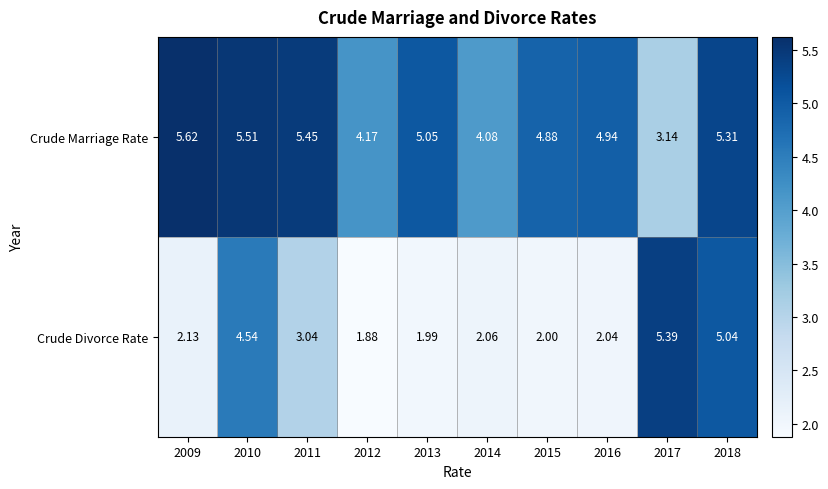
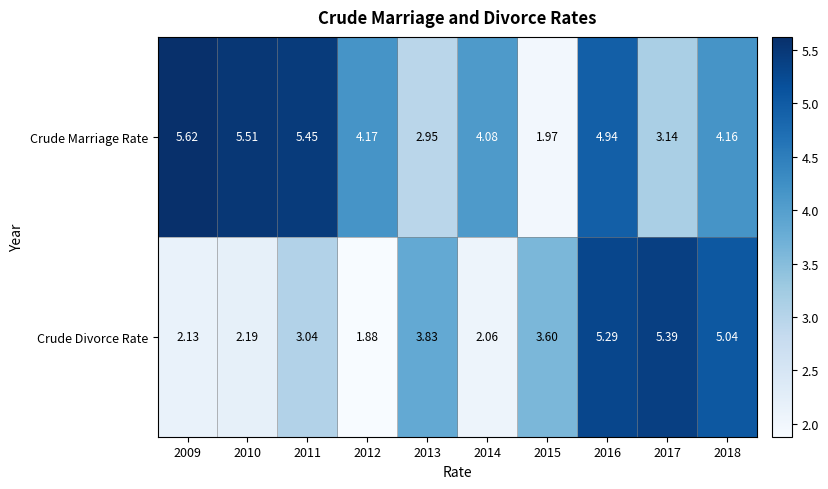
  {
    "Crude Marriage Rate": {
      "2009": 5.62,
      "2010": 5.51,
      "2011": 5.45,
      "2012": 4.17,
-     "2013": 5.05,
+     "2013": 2.95,
      "2014": 4.08,
-     "2015": 4.88,
+     "2015": 1.97,
      "2016": 4.94,
      "2017": 3.14,
-     "2018": 5.31
+     "2018": 4.16
    },
    "Crude Divorce Rate": {
      "2009": 2.13,
-     "2010": 4.54,
+     "2010": 2.19,
      "2011": 3.04,
      "2012": 1.88,
-     "2013": 1.99,
+     "2013": 3.83,
      "2014": 2.06,
-     "2015": 2.00,
-     "2016": 2.04,
+     "2015": 3.60,
+     "2016": 5.29,
      "2017": 5.39,
      "2018": 5.04
    }
  }
